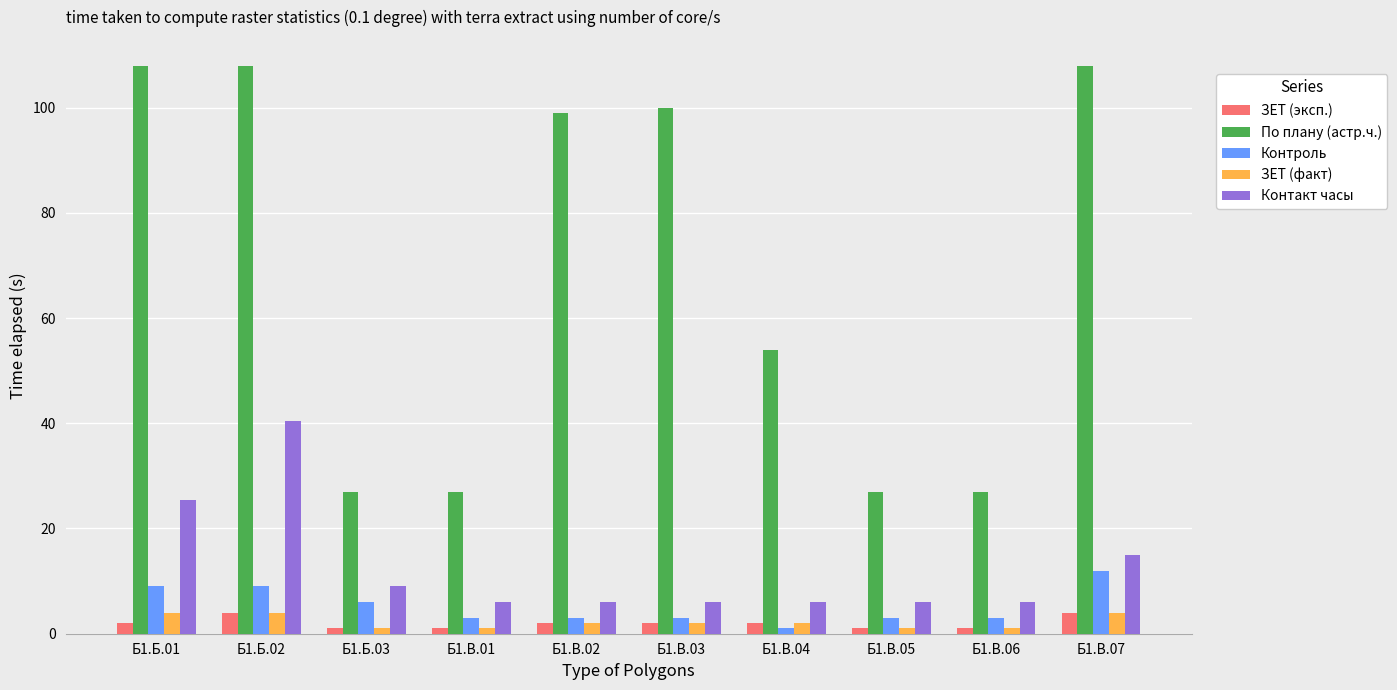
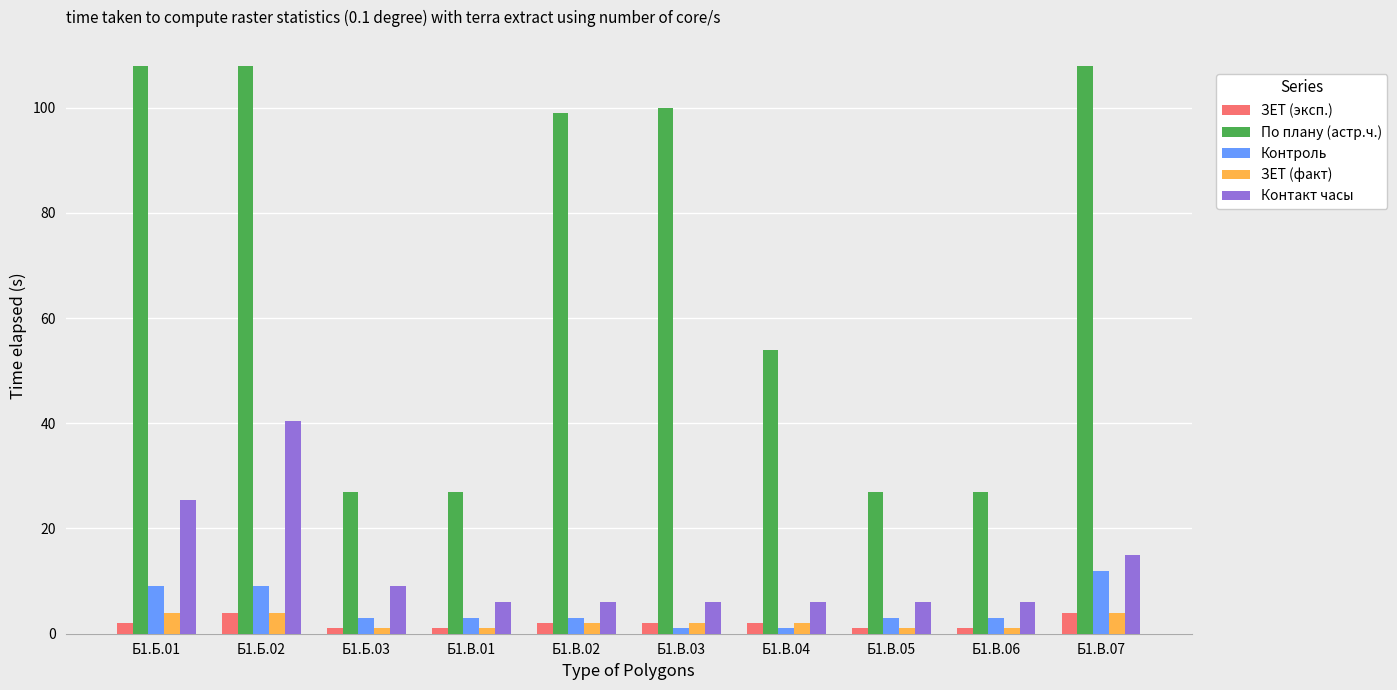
  {
    "ЗЕТ (эксп.)": {
      "Б1.Б.01": 2,
      "Б1.Б.02": 4,
      "Б1.Б.03": 1,
      "Б1.В.01": 1,
      "Б1.В.02": 2,
      "Б1.В.03": 2,
      "Б1.В.04": 2,
      "Б1.В.05": 1,
      "Б1.В.06": 1,
      "Б1.В.07": 4
    },
    "По плану (астр.ч.)": {
      "Б1.Б.01": 108,
      "Б1.Б.02": 108,
      "Б1.Б.03": 27,
      "Б1.В.01": 27,
      "Б1.В.02": 99,
      "Б1.В.03": 100,
      "Б1.В.04": 54,
      "Б1.В.05": 27,
      "Б1.В.06": 27,
      "Б1.В.07": 108
    },
    "Контроль": {
      "Б1.Б.01": 9,
      "Б1.Б.02": 9,
-     "Б1.Б.03": 6,
+     "Б1.Б.03": 3,
      "Б1.В.01": 3,
      "Б1.В.02": 3,
-     "Б1.В.03": 3,
+     "Б1.В.03": 1,
      "Б1.В.04": 1,
      "Б1.В.05": 3,
      "Б1.В.06": 3,
      "Б1.В.07": 12
    },
    "ЗЕТ (факт)": {
      "Б1.Б.01": 4,
      "Б1.Б.02": 4,
      "Б1.Б.03": 1,
      "Б1.В.01": 1,
      "Б1.В.02": 2,
      "Б1.В.03": 2,
      "Б1.В.04": 2,
      "Б1.В.05": 1,
      "Б1.В.06": 1,
      "Б1.В.07": 4
    },
    "Контакт часы": {
      "Б1.Б.01": 26,
      "Б1.Б.02": 41,
      "Б1.Б.03": 9,
      "Б1.В.01": 6,
      "Б1.В.02": 6,
      "Б1.В.03": 6,
      "Б1.В.04": 6,
      "Б1.В.05": 6,
      "Б1.В.06": 6,
      "Б1.В.07": 15
    }
  }
